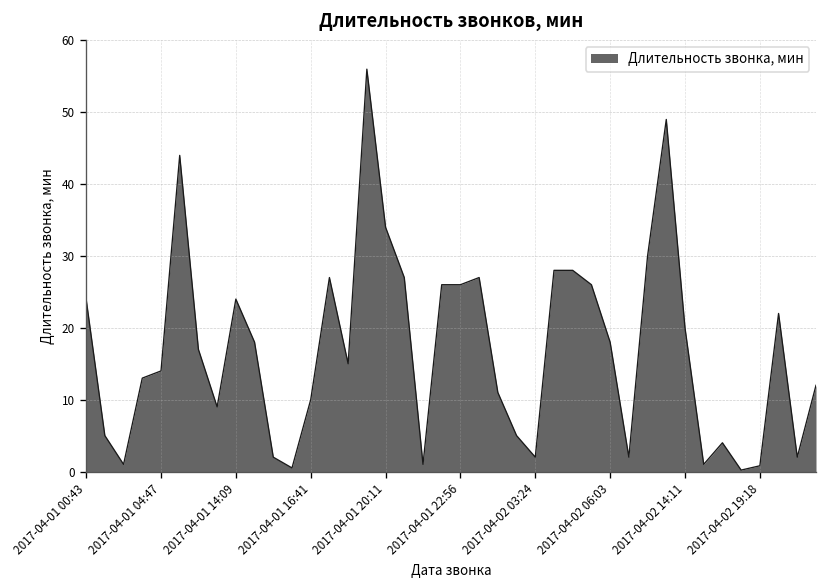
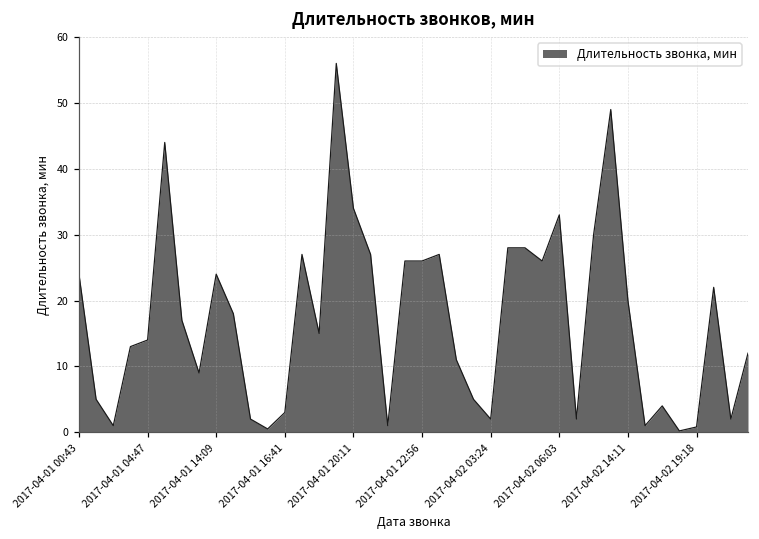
  {
    "2017-04-01 00:43": 24,
    "2017-04-01 04:47": 14,
    "2017-04-01 14:09": 24,
-   "2017-04-01 16:41": 10,
+   "2017-04-01 16:41": 3,
    "2017-04-01 20:11": 34,
    "2017-04-01 22:56": 26,
    "2017-04-02 03:24": 2,
-   "2017-04-02 06:03": 18,
+   "2017-04-02 06:03": 33,
    "2017-04-02 19:18": 1
  }
